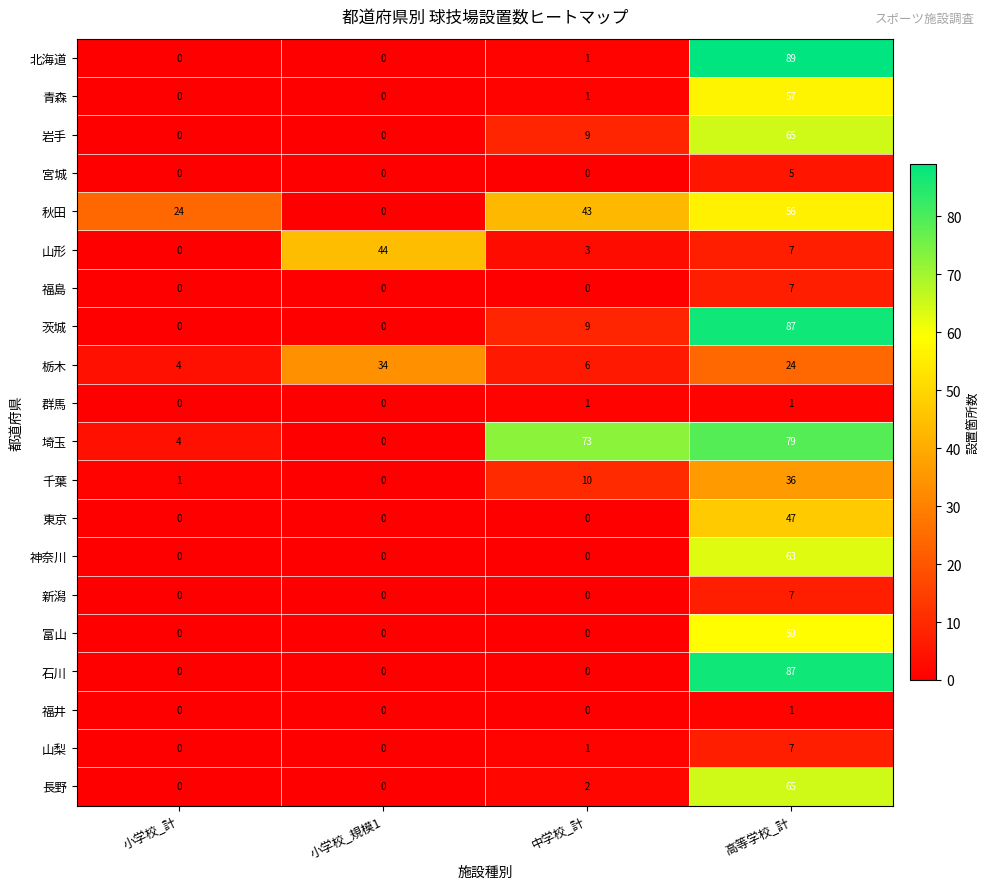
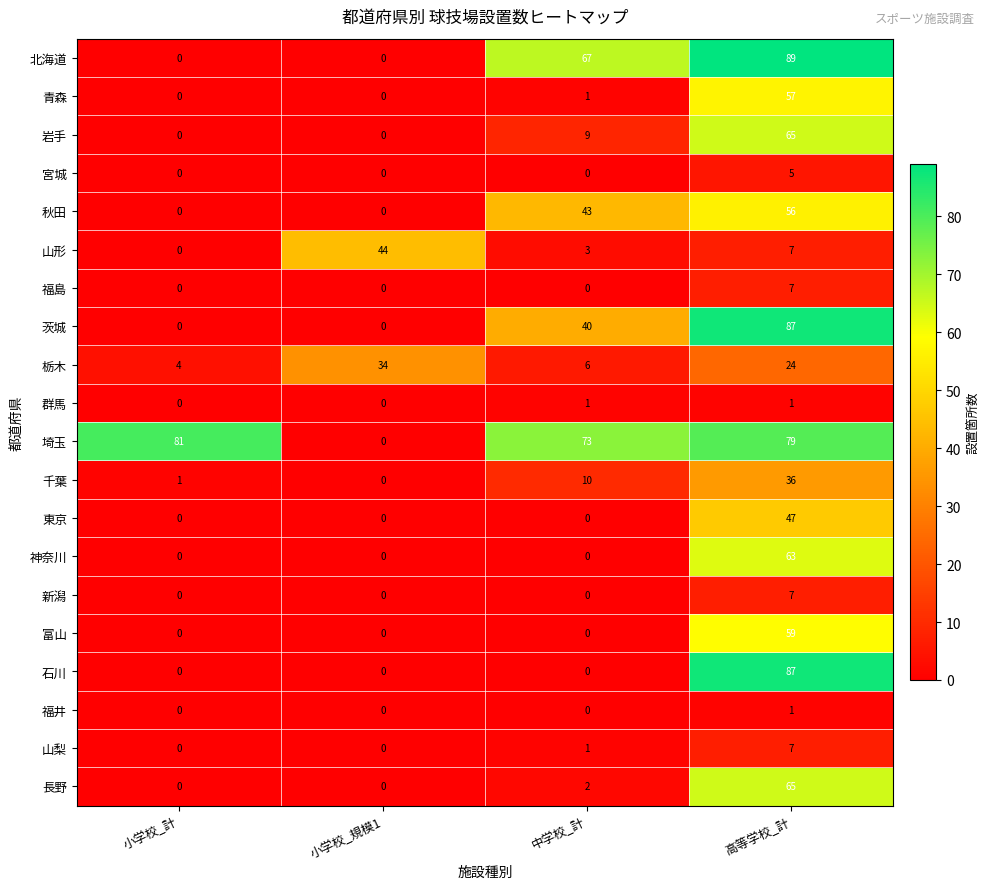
  {
    "北海道": {
      "小学校_計": 0,
      "小学校_規模1": 0,
-     "中学校_計": 1,
+     "中学校_計": 67,
      "高等学校_計": 89
    },
    "青森": {
      "小学校_計": 0,
      "小学校_規模1": 0,
      "中学校_計": 1,
      "高等学校_計": 57
    },
    "岩手": {
      "小学校_計": 0,
      "小学校_規模1": 0,
      "中学校_計": 9,
      "高等学校_計": 65
    },
    "宮城": {
      "小学校_計": 0,
      "小学校_規模1": 0,
      "中学校_計": 0,
      "高等学校_計": 5
    },
    "秋田": {
-     "小学校_計": 24,
+     "小学校_計": 0,
      "小学校_規模1": 0,
      "中学校_計": 43,
      "高等学校_計": 56
    },
    "山形": {
      "小学校_計": 0,
      "小学校_規模1": 44,
      "中学校_計": 3,
      "高等学校_計": 7
    },
    "福島": {
      "小学校_計": 0,
      "小学校_規模1": 0,
      "中学校_計": 0,
      "高等学校_計": 7
    },
    "茨城": {
      "小学校_計": 0,
      "小学校_規模1": 0,
-     "中学校_計": 9,
+     "中学校_計": 40,
      "高等学校_計": 87
    },
    "栃木": {
      "小学校_計": 4,
      "小学校_規模1": 34,
      "中学校_計": 6,
      "高等学校_計": 24
    },
    "群馬": {
      "小学校_計": 0,
      "小学校_規模1": 0,
      "中学校_計": 1,
      "高等学校_計": 1
    },
    "埼玉": {
-     "小学校_計": 4,
+     "小学校_計": 81,
      "小学校_規模1": 0,
      "中学校_計": 73,
      "高等学校_計": 79
    },
    "千葉": {
      "小学校_計": 1,
      "小学校_規模1": 0,
      "中学校_計": 10,
      "高等学校_計": 36
    },
    "東京": {
      "小学校_計": 0,
      "小学校_規模1": 0,
      "中学校_計": 0,
      "高等学校_計": 47
    },
    "神奈川": {
      "小学校_計": 0,
      "小学校_規模1": 0,
      "中学校_計": 0,
      "高等学校_計": 63
    },
    "新潟": {
      "小学校_計": 0,
      "小学校_規模1": 0,
      "中学校_計": 0,
      "高等学校_計": 7
    },
    "富山": {
      "小学校_計": 0,
      "小学校_規模1": 0,
      "中学校_計": 0,
      "高等学校_計": 59
    },
    "石川": {
      "小学校_計": 0,
      "小学校_規模1": 0,
      "中学校_計": 0,
      "高等学校_計": 87
    },
    "福井": {
      "小学校_計": 0,
      "小学校_規模1": 0,
      "中学校_計": 0,
      "高等学校_計": 1
    },
    "山梨": {
      "小学校_計": 0,
      "小学校_規模1": 0,
      "中学校_計": 1,
      "高等学校_計": 7
    },
    "長野": {
      "小学校_計": 0,
      "小学校_規模1": 0,
      "中学校_計": 2,
      "高等学校_計": 65
    }
  }
